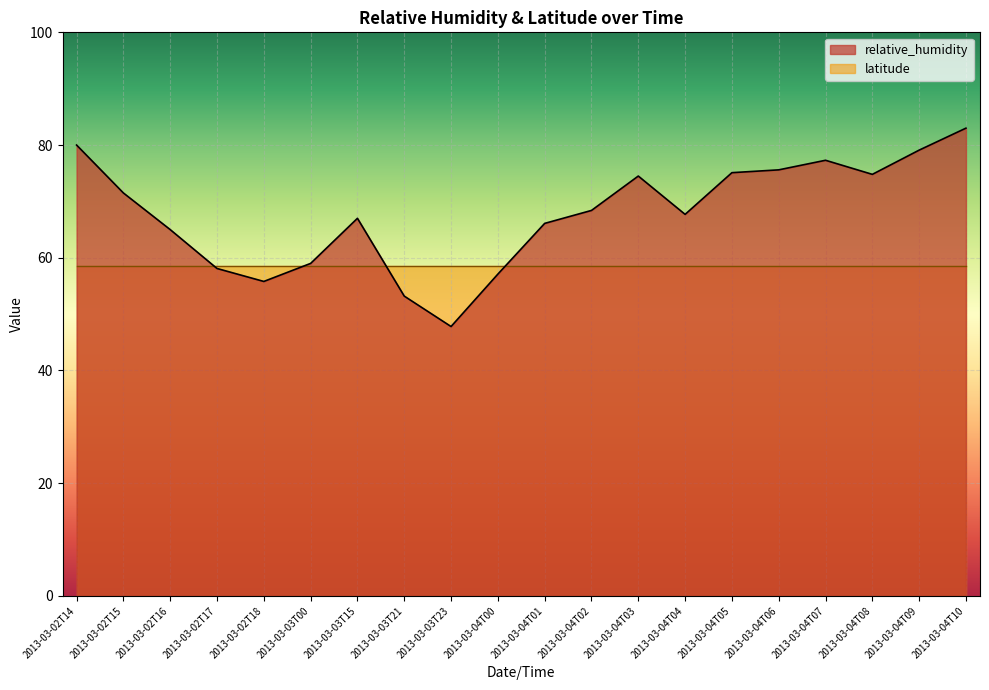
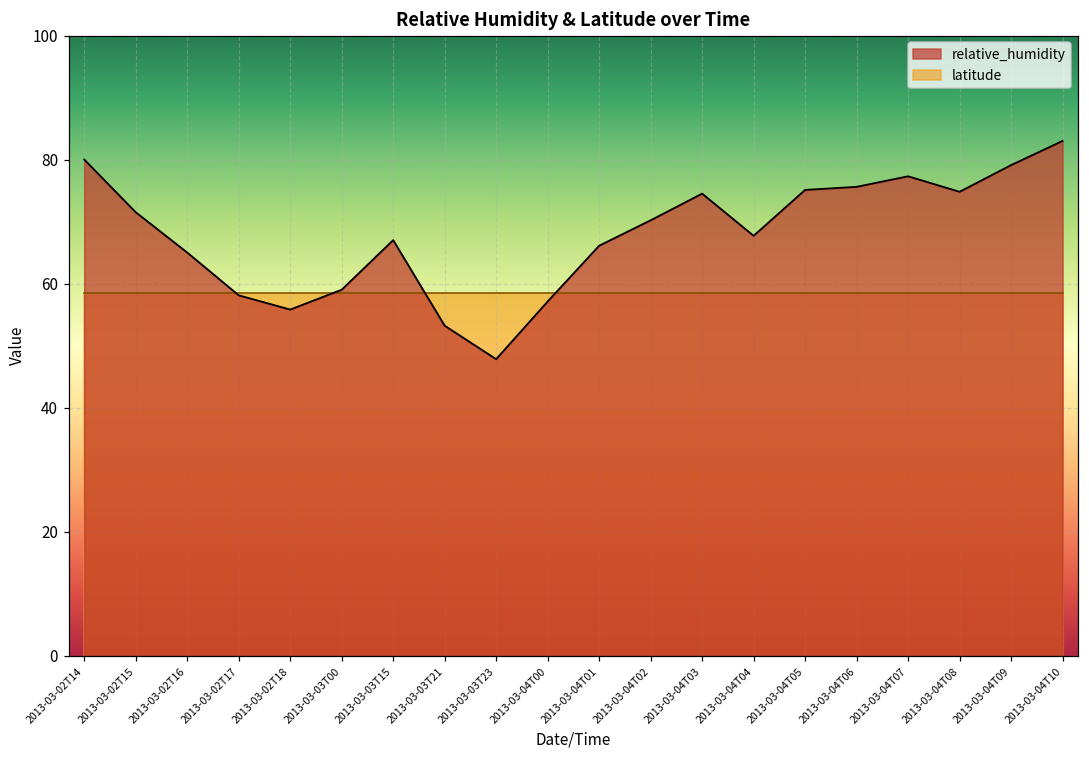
  {
    "relative_humidity": {
      "2013-03-02T14": 80,
      "2013-03-02T15": 72,
      "2013-03-02T16": 65,
      "2013-03-02T18": 56,
      "2013-03-03T00": 59,
      "2013-03-03T15": 67,
      "2013-03-03T21": 53,
      "2013-03-03T23": 48,
      "2013-03-04T00": 57,
      "2013-03-04T01": 66,
-     "2013-03-04T02": 68,
+     "2013-03-04T02": 70,
      "2013-03-04T03": 75,
      "2013-03-04T04": 68,
      "2013-03-04T05": 75,
      "2013-03-04T06": 76,
      "2013-03-04T07": 77,
      "2013-03-04T08": 75,
      "2013-03-04T09": 79,
      "2013-03-04T10": 83
    },
    "latitude": {
      "2013-03-02T14": 59,
      "2013-03-02T15": 59,
      "2013-03-02T16": 59,
      "2013-03-02T18": 59,
      "2013-03-03T00": 59,
      "2013-03-03T15": 59,
      "2013-03-03T21": 59,
      "2013-03-03T23": 59,
      "2013-03-04T00": 59,
      "2013-03-04T01": 59,
      "2013-03-04T02": 59,
      "2013-03-04T03": 59,
      "2013-03-04T04": 59,
      "2013-03-04T05": 59,
      "2013-03-04T06": 59,
      "2013-03-04T07": 59,
      "2013-03-04T08": 59,
      "2013-03-04T09": 59,
      "2013-03-04T10": 59
    }
  }
